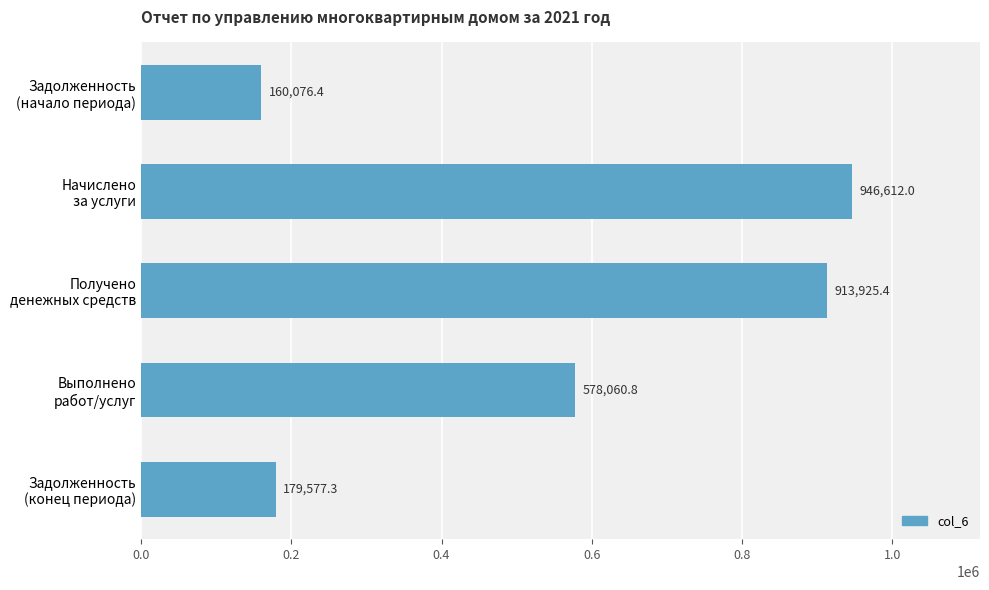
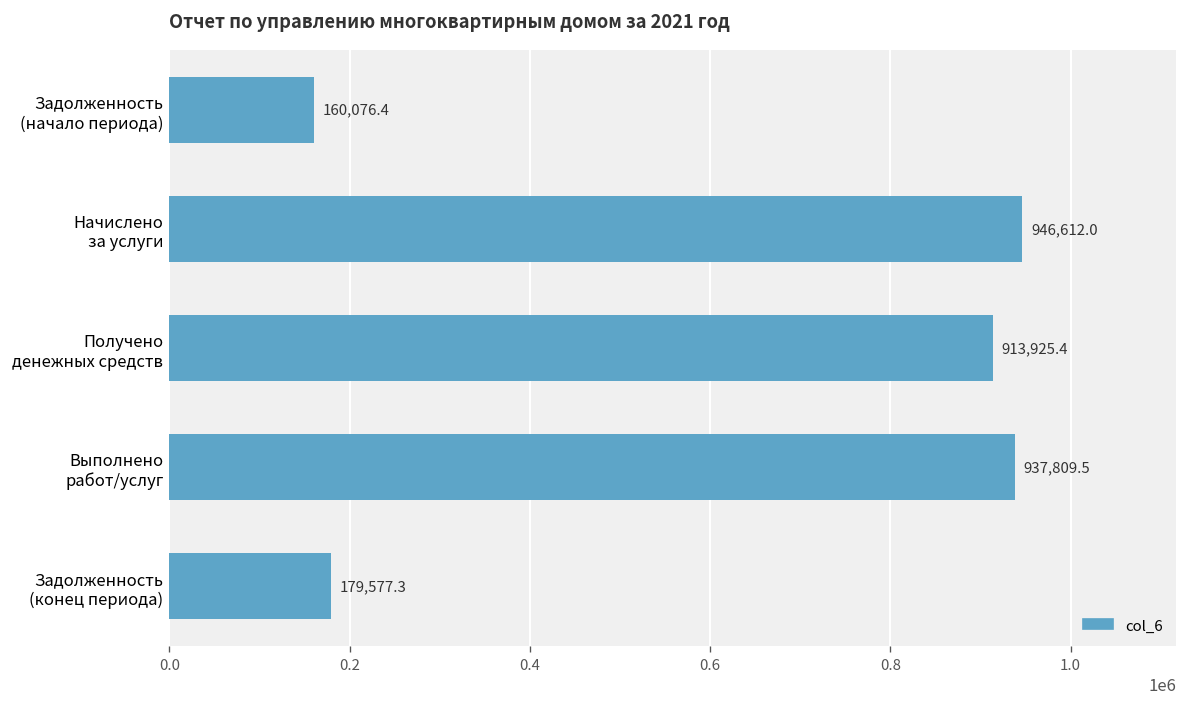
  {
    "Задолженность (начало периода)": "160,076.4",
    "Начислено за услуги": "946,612.0",
    "Получено денежных средств": "913,925.4",
-   "Выполнено работ/услуг": "578,060.8",
+   "Выполнено работ/услуг": "937,809.5",
    "Задолженность (конец периода)": "179,577.3"
  }
